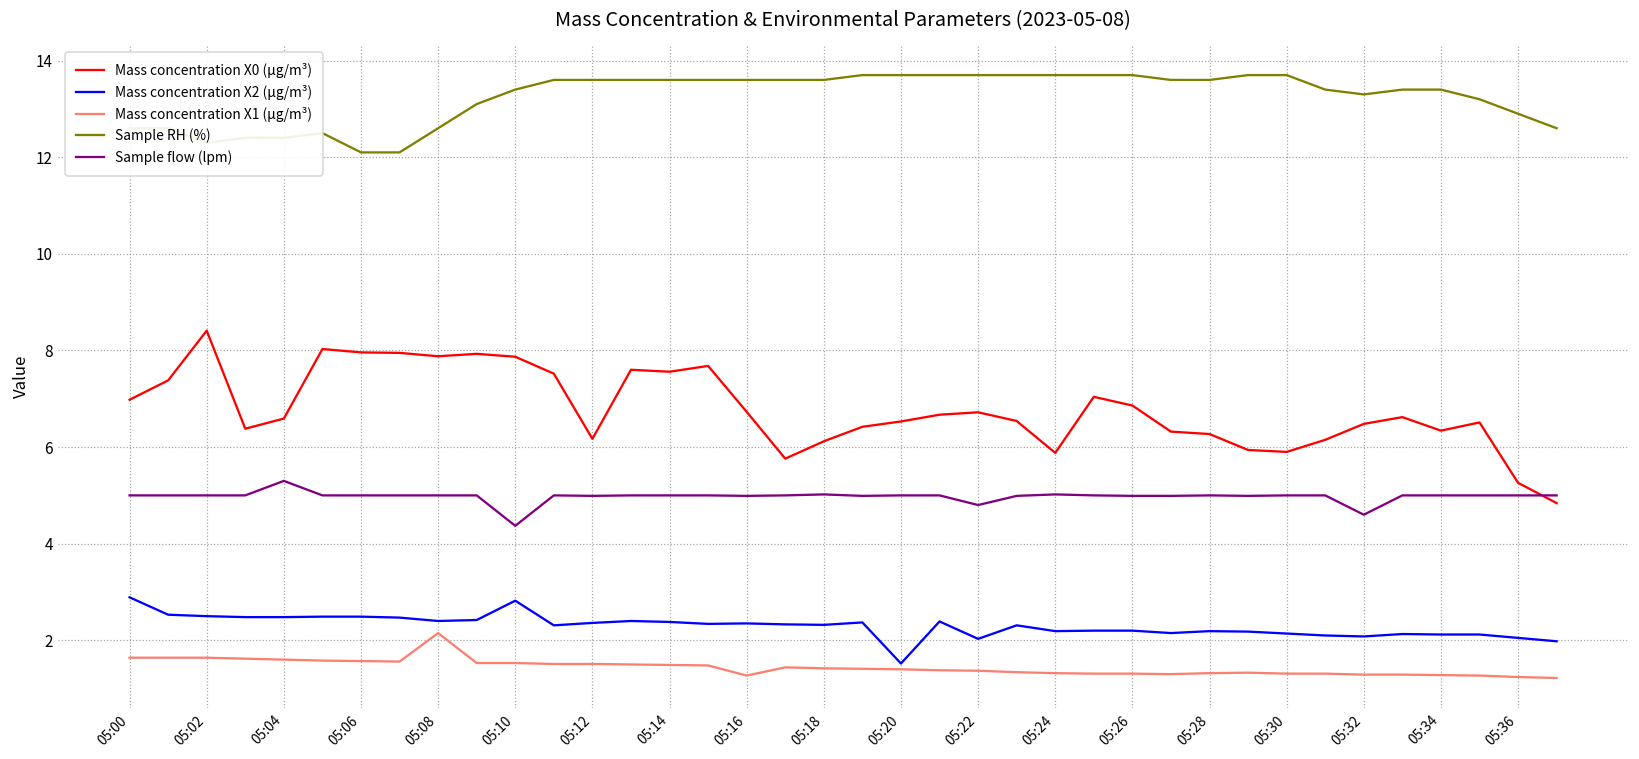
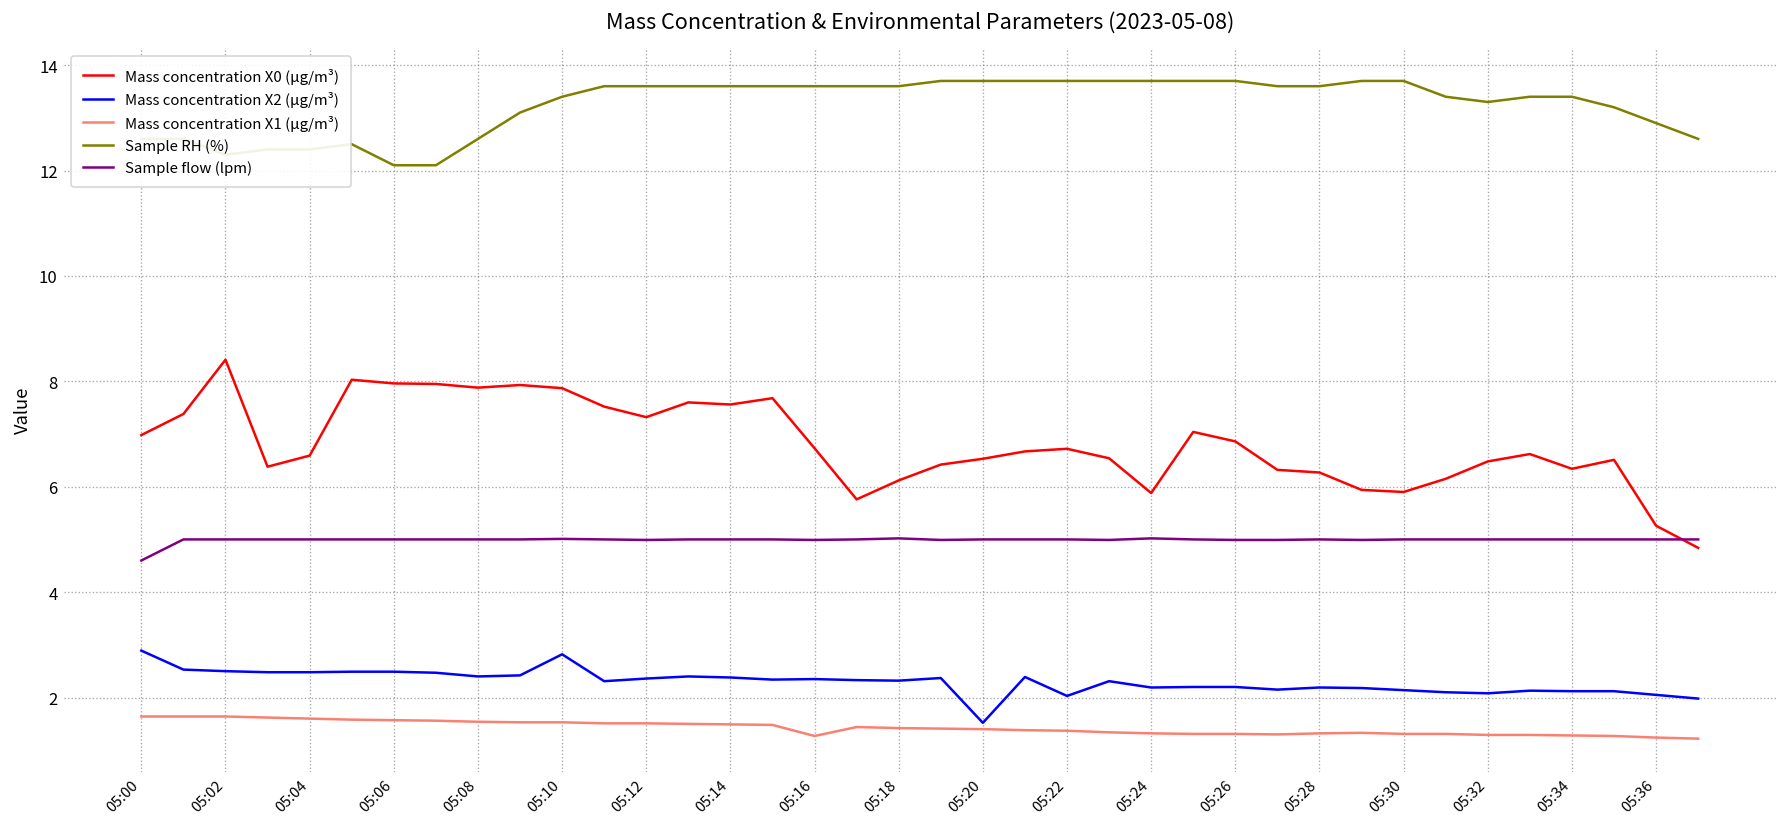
  {
    "Mass concentration X0 (μg/m³)": {
      "05:00": 7.0,
      "05:02": 8.4,
      "05:04": 6.6,
      "05:06": 8.0,
      "05:08": 7.9,
      "05:10": 7.9,
-     "05:12": 6.2,
+     "05:12": 7.3,
      "05:14": 7.6,
      "05:16": 6.7,
      "05:18": 6.1,
      "05:20": 6.5,
      "05:22": 6.7,
      "05:24": 5.9,
      "05:26": 6.9,
      "05:28": 6.3,
      "05:30": 5.9,
      "05:32": 6.5,
      "05:34": 6.3,
      "05:36": 5.3
    },
    "Mass concentration X2 (μg/m³)": {
      "05:00": 2.9,
      "05:02": 2.5,
      "05:04": 2.5,
      "05:06": 2.5,
      "05:08": 2.4,
      "05:10": 2.8,
      "05:12": 2.4,
      "05:14": 2.4,
      "05:16": 2.4,
      "05:18": 2.3,
      "05:20": 1.5,
      "05:22": 2.0,
      "05:24": 2.2,
      "05:26": 2.2,
      "05:28": 2.2,
      "05:30": 2.1,
      "05:32": 2.1,
      "05:34": 2.1,
      "05:36": 2.1
    },
    "Mass concentration X1 (μg/m³)": {
      "05:00": 1.6,
      "05:02": 1.6,
      "05:04": 1.6,
      "05:06": 1.6,
-     "05:08": 2.2,
+     "05:08": 1.5,
      "05:10": 1.5,
      "05:12": 1.5,
      "05:14": 1.5,
      "05:16": 1.3,
      "05:18": 1.4,
      "05:20": 1.4,
      "05:22": 1.4,
      "05:24": 1.3,
      "05:26": 1.3,
      "05:28": 1.3,
      "05:30": 1.3,
      "05:32": 1.3,
      "05:34": 1.3,
      "05:36": 1.2
    },
    "Sample RH (%)": {
      "05:06": 12.1,
      "05:08": 12.6,
      "05:10": 13.4,
      "05:12": 13.6,
      "05:14": 13.6,
      "05:16": 13.6,
      "05:18": 13.6,
      "05:20": 13.7,
      "05:22": 13.7,
      "05:24": 13.7,
      "05:26": 13.7,
      "05:28": 13.6,
      "05:30": 13.7,
      "05:32": 13.3,
      "05:34": 13.4,
      "05:36": 12.9
    },
    "Sample flow (lpm)": {
-     "05:00": 5.0,
+     "05:00": 4.6,
      "05:02": 5.0,
-     "05:04": 5.3,
+     "05:04": 5.0,
      "05:06": 5.0,
      "05:08": 5.0,
-     "05:10": 4.4,
+     "05:10": 5.0,
      "05:12": 5.0,
      "05:14": 5.0,
      "05:16": 5.0,
      "05:18": 5.0,
      "05:20": 5.0,
-     "05:22": 4.8,
+     "05:22": 5.0,
      "05:24": 5.0,
      "05:26": 5.0,
      "05:28": 5.0,
      "05:30": 5.0,
-     "05:32": 4.6,
+     "05:32": 5.0,
      "05:34": 5.0,
      "05:36": 5.0
    }
  }
